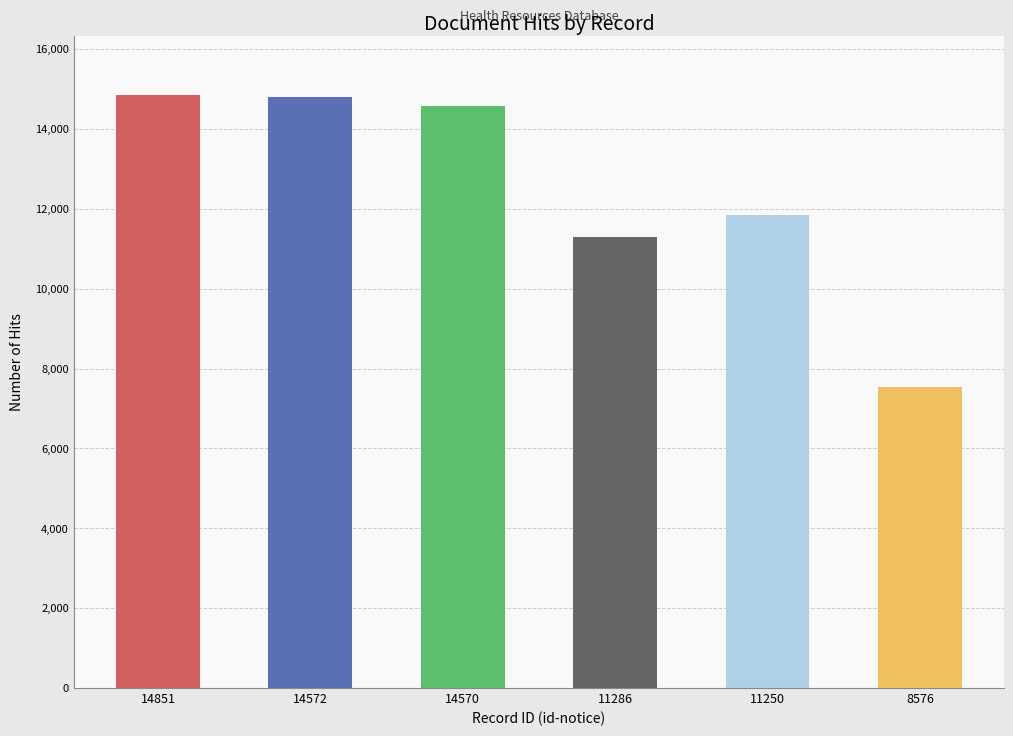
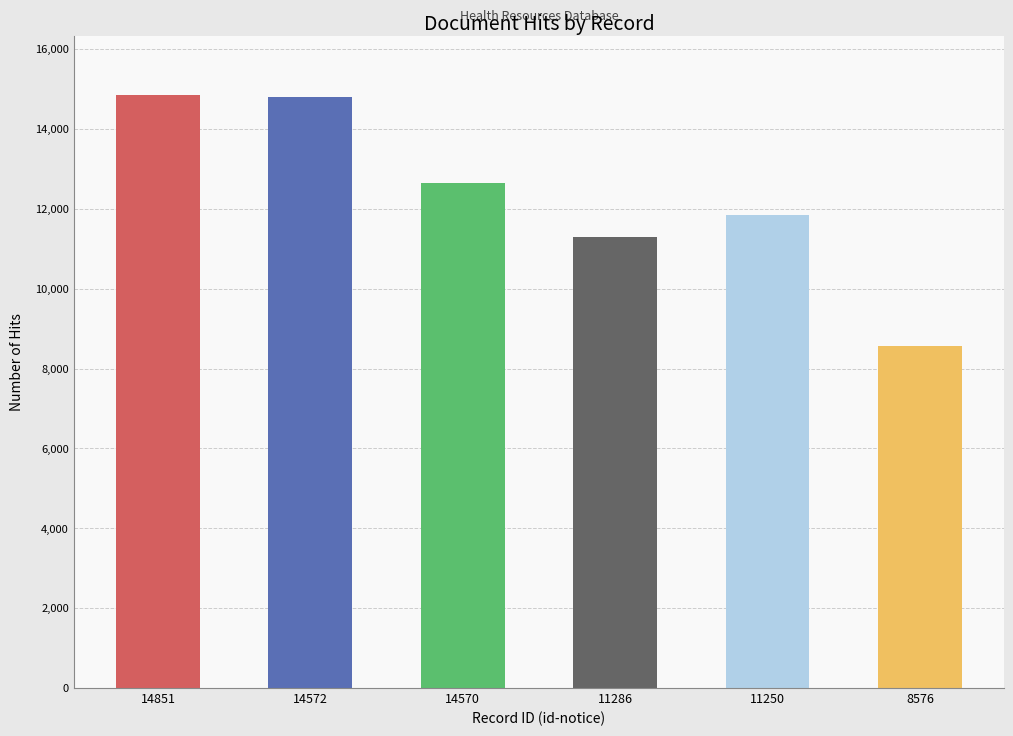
  {
    "14851": "14,900",
    "14572": "14,800",
-   "14570": "14,600",
+   "14570": "12,700",
    "11286": "11,300",
    "11250": "11,800",
-   "8576": "7,600"
+   "8576": "8,600"
  }
